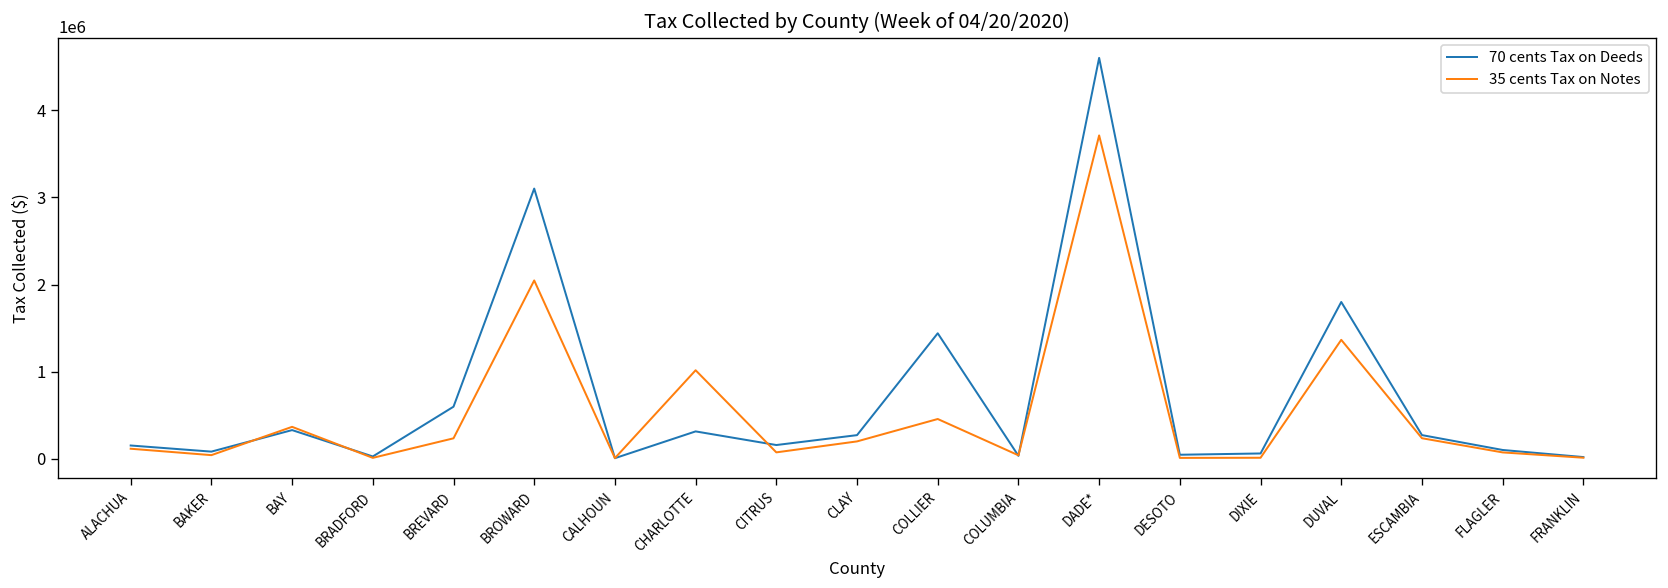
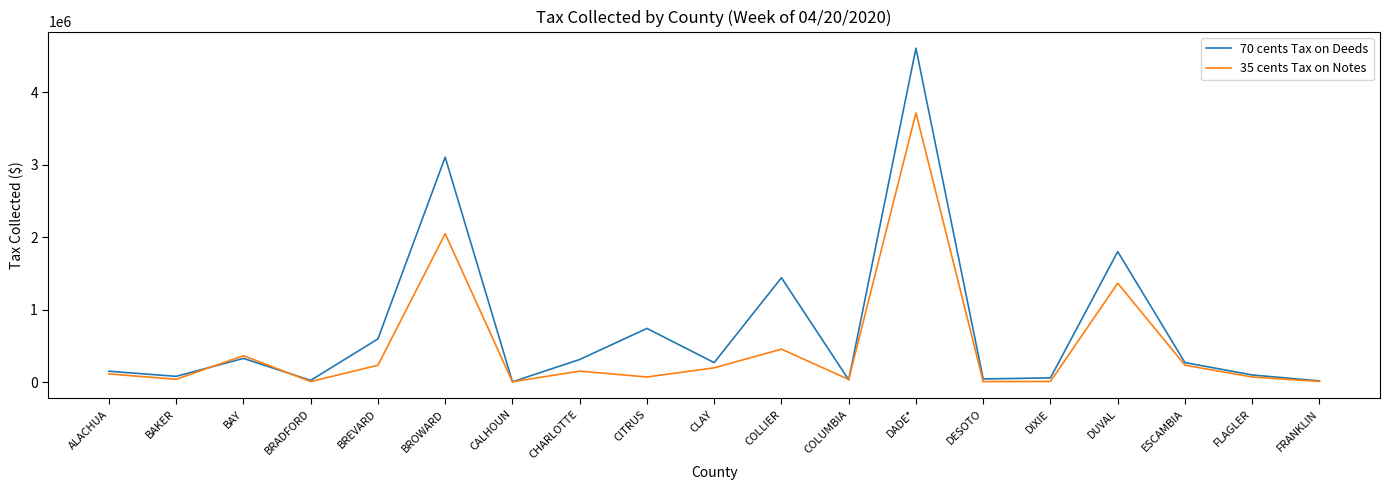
  {
    "70 cents Tax on Deeds": {
      "ALACHUA": 100000,
      "BAKER": 100000,
      "BAY": 300000,
      "BREVARD": 600000,
      "BROWARD": 3100000,
      "CHARLOTTE": 300000,
-     "CITRUS": 200000,
+     "CITRUS": 700000,
      "CLAY": 300000,
      "COLLIER": 1400000,
      "DADE*": 4600000,
      "DESOTO": 0,
      "DIXIE": 100000,
      "DUVAL": 1800000,
      "ESCAMBIA": 300000
    },
    "35 cents Tax on Notes": {
      "ALACHUA": 100000,
      "BAKER": 0,
      "BAY": 400000,
      "BREVARD": 200000,
      "BROWARD": 2000000,
-     "CHARLOTTE": 1000000,
+     "CHARLOTTE": 200000,
      "CITRUS": 100000,
      "CLAY": 200000,
      "COLLIER": 500000,
      "DADE*": 3700000,
      "DESOTO": 0,
      "DIXIE": 0,
      "DUVAL": 1400000,
      "ESCAMBIA": 200000
    }
  }
